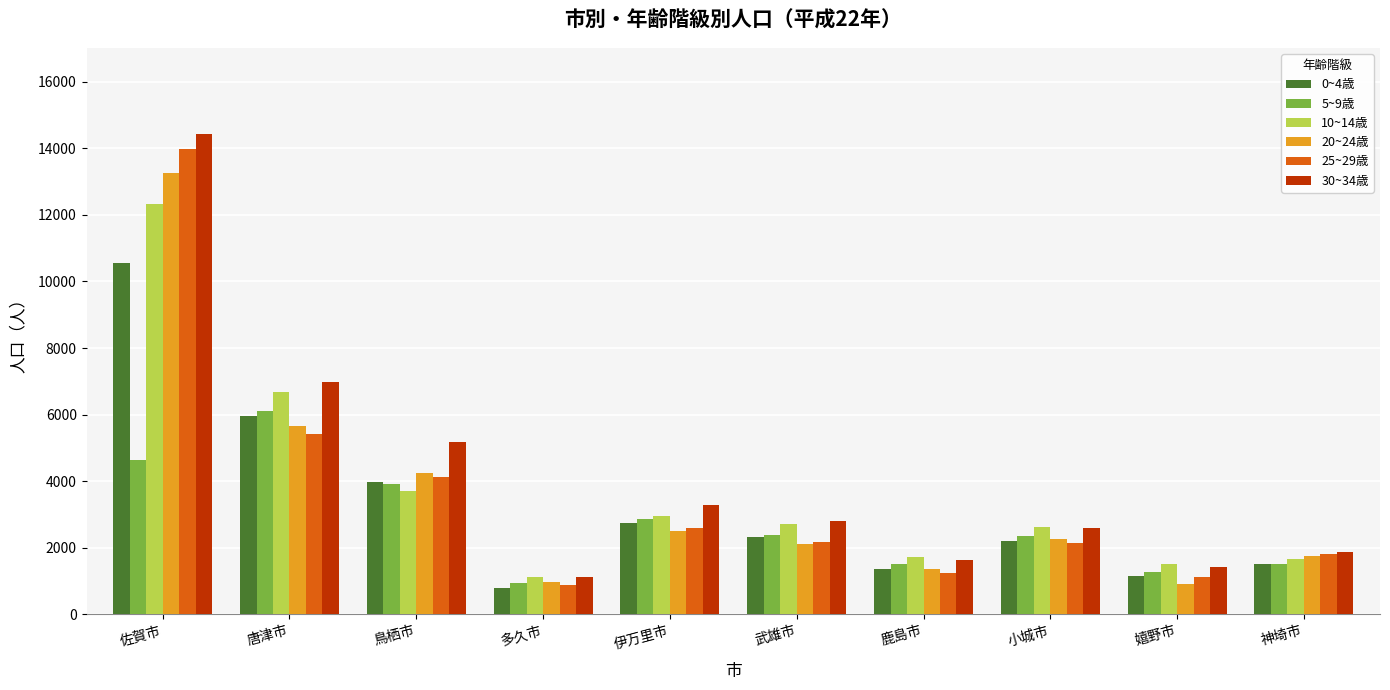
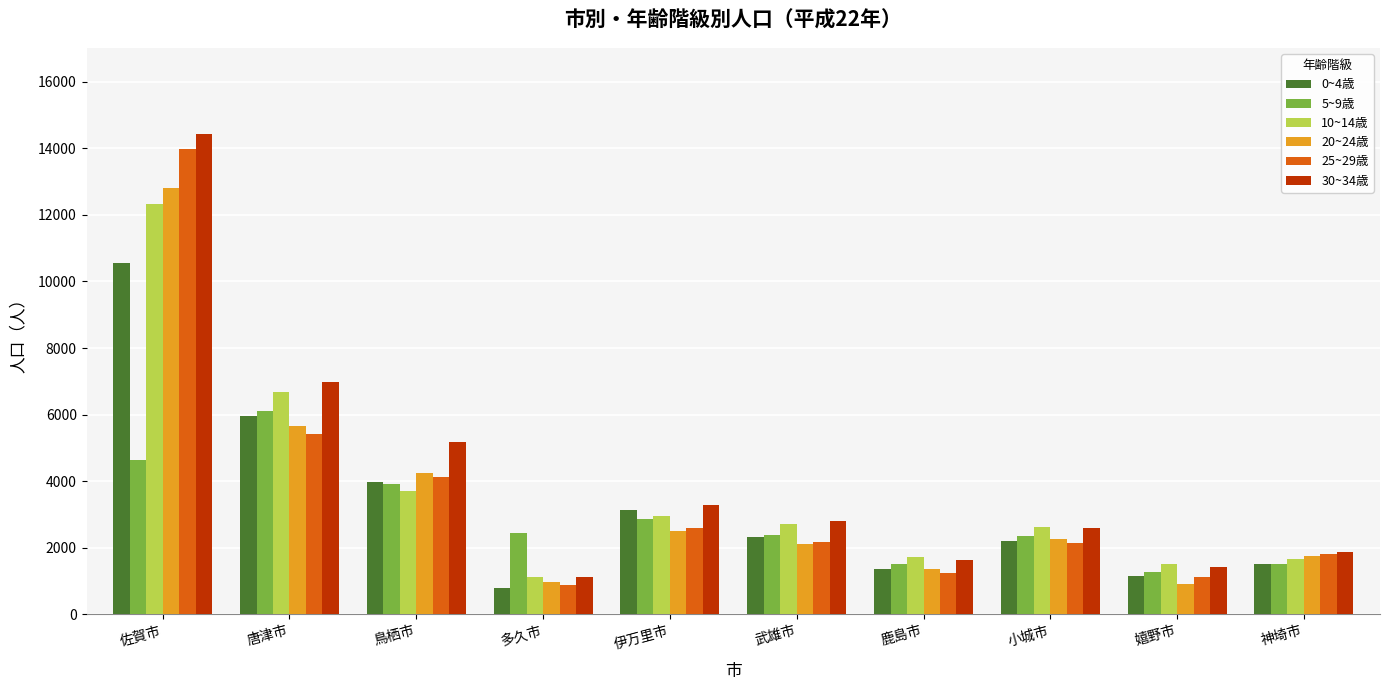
  {
    "0~4歳": {
      "佐賀市": 10600,
      "唐津市": 5900,
      "鳥栖市": 4000,
      "多久市": 800,
-     "伊万里市": 2700,
+     "伊万里市": 3100,
      "武雄市": 2300,
      "鹿島市": 1400,
      "小城市": 2200,
      "嬉野市": 1100,
      "神埼市": 1500
    },
    "5~9歳": {
      "佐賀市": 4600,
      "唐津市": 6100,
      "鳥栖市": 3900,
-     "多久市": 900,
+     "多久市": 2400,
      "伊万里市": 2900,
      "武雄市": 2400,
      "鹿島市": 1500,
      "小城市": 2400,
      "嬉野市": 1300,
      "神埼市": 1500
    },
    "10~14歳": {
      "佐賀市": 12300,
      "唐津市": 6700,
      "鳥栖市": 3700,
      "多久市": 1100,
      "伊万里市": 3000,
      "武雄市": 2700,
      "鹿島市": 1700,
      "小城市": 2600,
      "嬉野市": 1500,
      "神埼市": 1700
    },
    "20~24歳": {
-     "佐賀市": 13300,
+     "佐賀市": 12800,
      "唐津市": 5700,
      "鳥栖市": 4300,
      "多久市": 1000,
      "伊万里市": 2500,
      "武雄市": 2100,
      "鹿島市": 1400,
      "小城市": 2300,
      "嬉野市": 900,
      "神埼市": 1800
    }
  }
